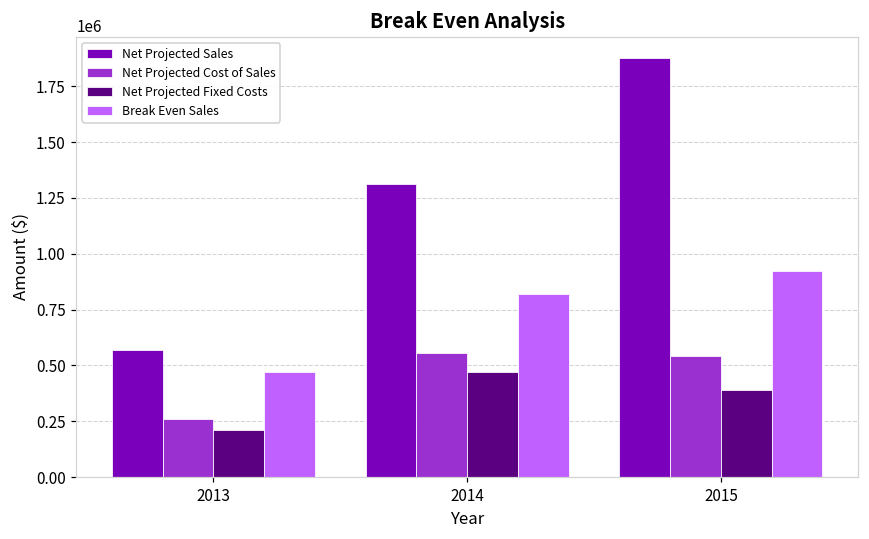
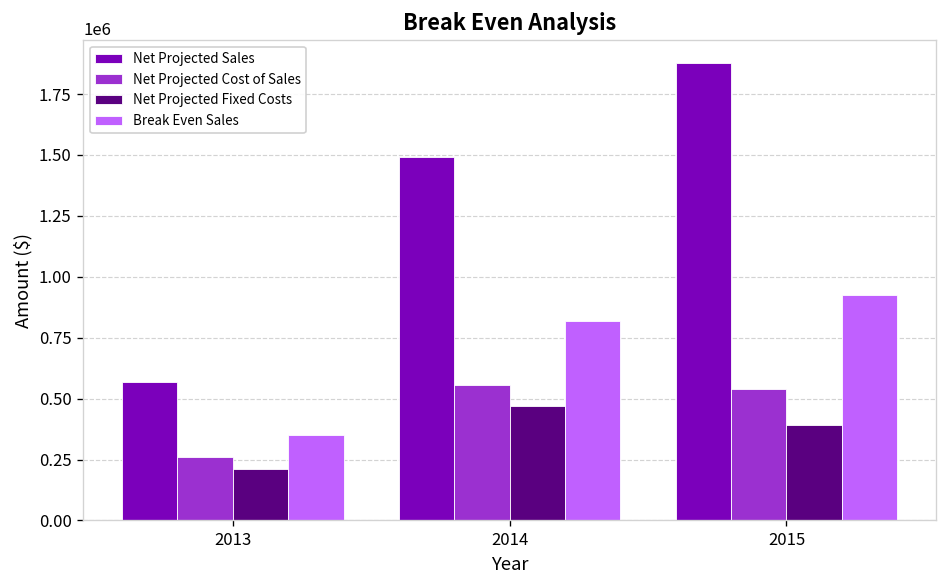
  {
    "Net Projected Sales": {
      "2013": 570000,
-     "2014": 1310000,
+     "2014": 1490000,
      "2015": 1880000
    },
    "Net Projected Cost of Sales": {
      "2013": 260000,
      "2014": 560000,
      "2015": 540000
    },
    "Net Projected Fixed Costs": {
      "2013": 210000,
      "2014": 470000,
      "2015": 390000
    },
    "Break Even Sales": {
-     "2013": 470000,
+     "2013": 350000,
      "2014": 820000,
      "2015": 920000
    }
  }
